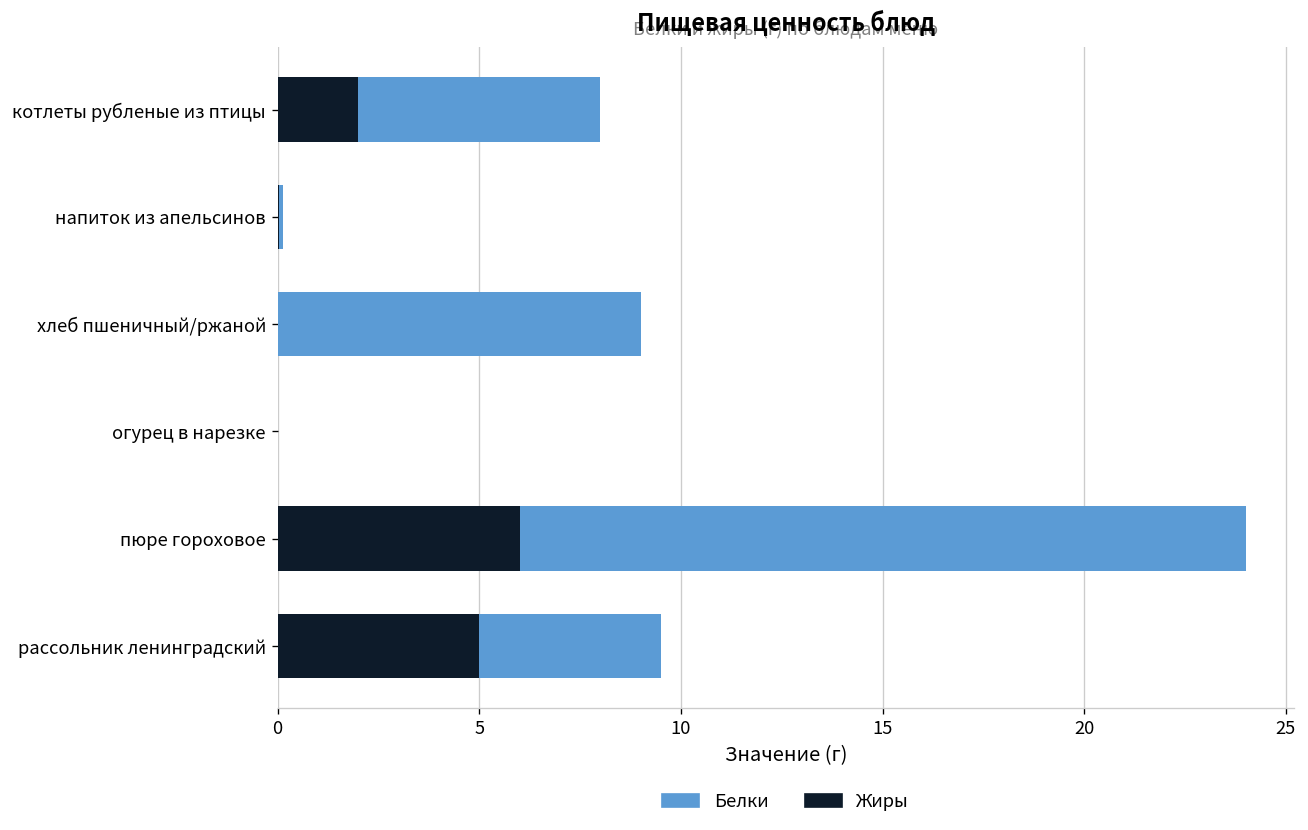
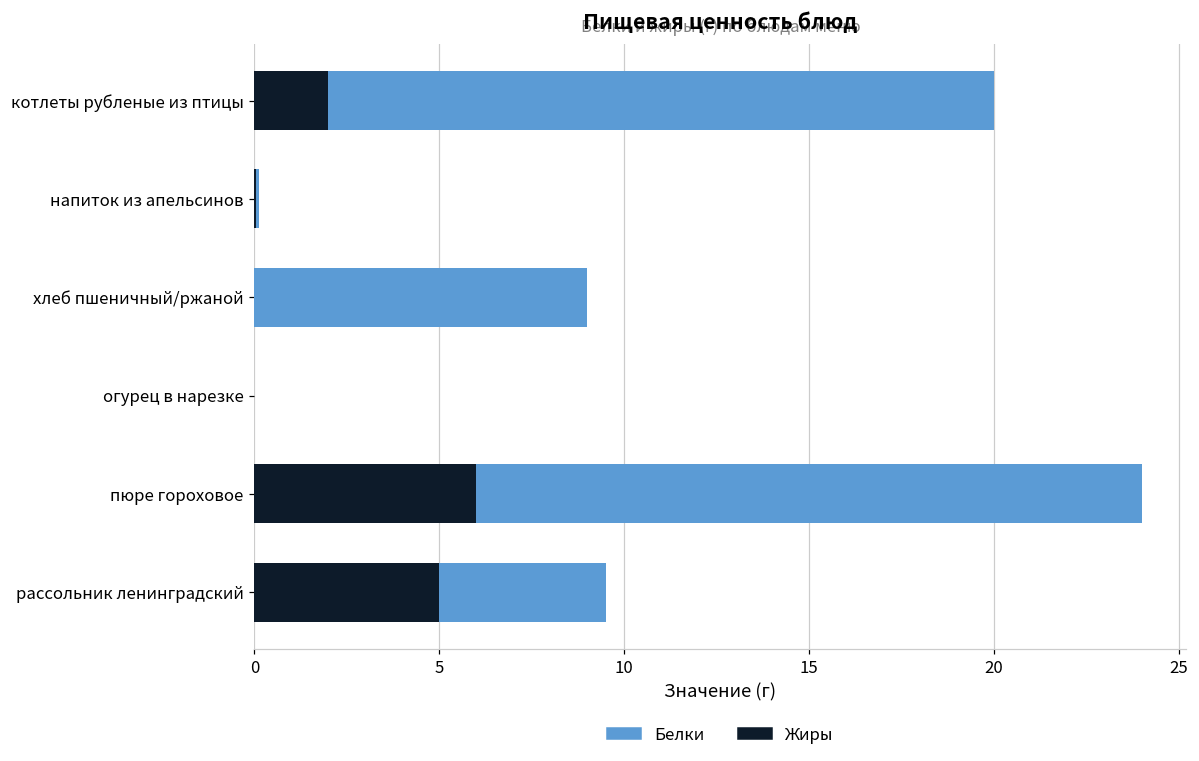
  {
    "Жиры": {
      "котлеты рубленые из птицы": 2,
      "хлеб пшеничный/ржаной": 0,
      "огурец в нарезке": 0,
      "пюре гороховое": 6,
      "рассольник ленинградский": 5
    },
    "Белки": {
-     "котлеты рубленые из птицы": 6,
+     "котлеты рубленые из птицы": 18,
      "напиток из апельсинов": 0.1,
      "хлеб пшеничный/ржаной": 9,
      "огурец в нарезке": 0,
      "пюре гороховое": 18,
      "рассольник ленинградский": 4.5
    }
  }
